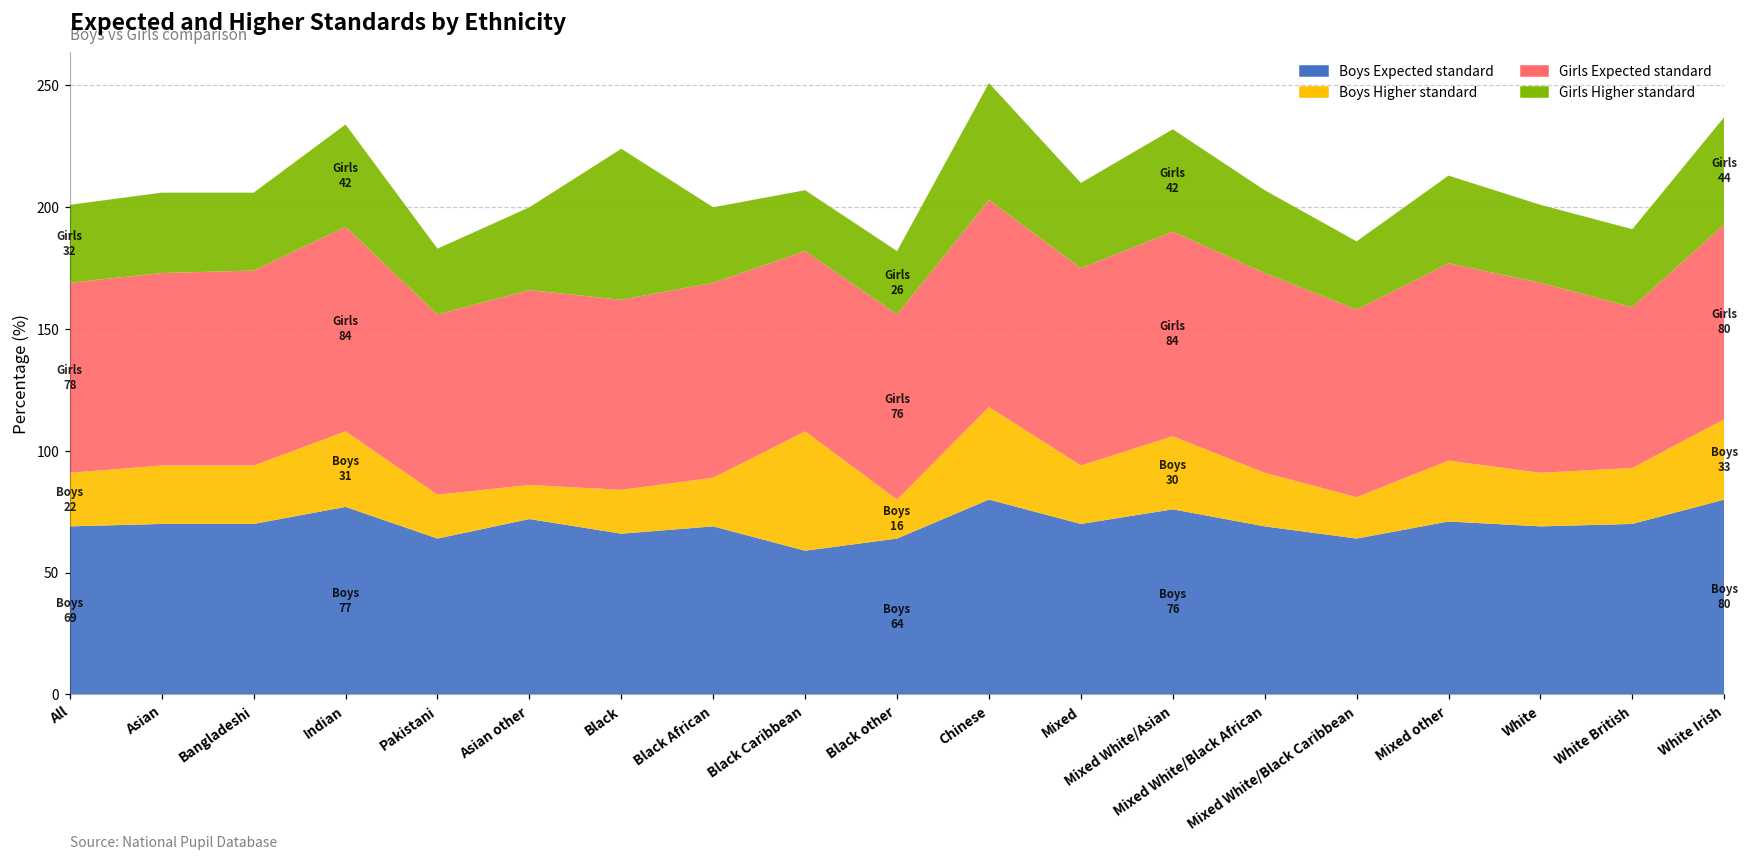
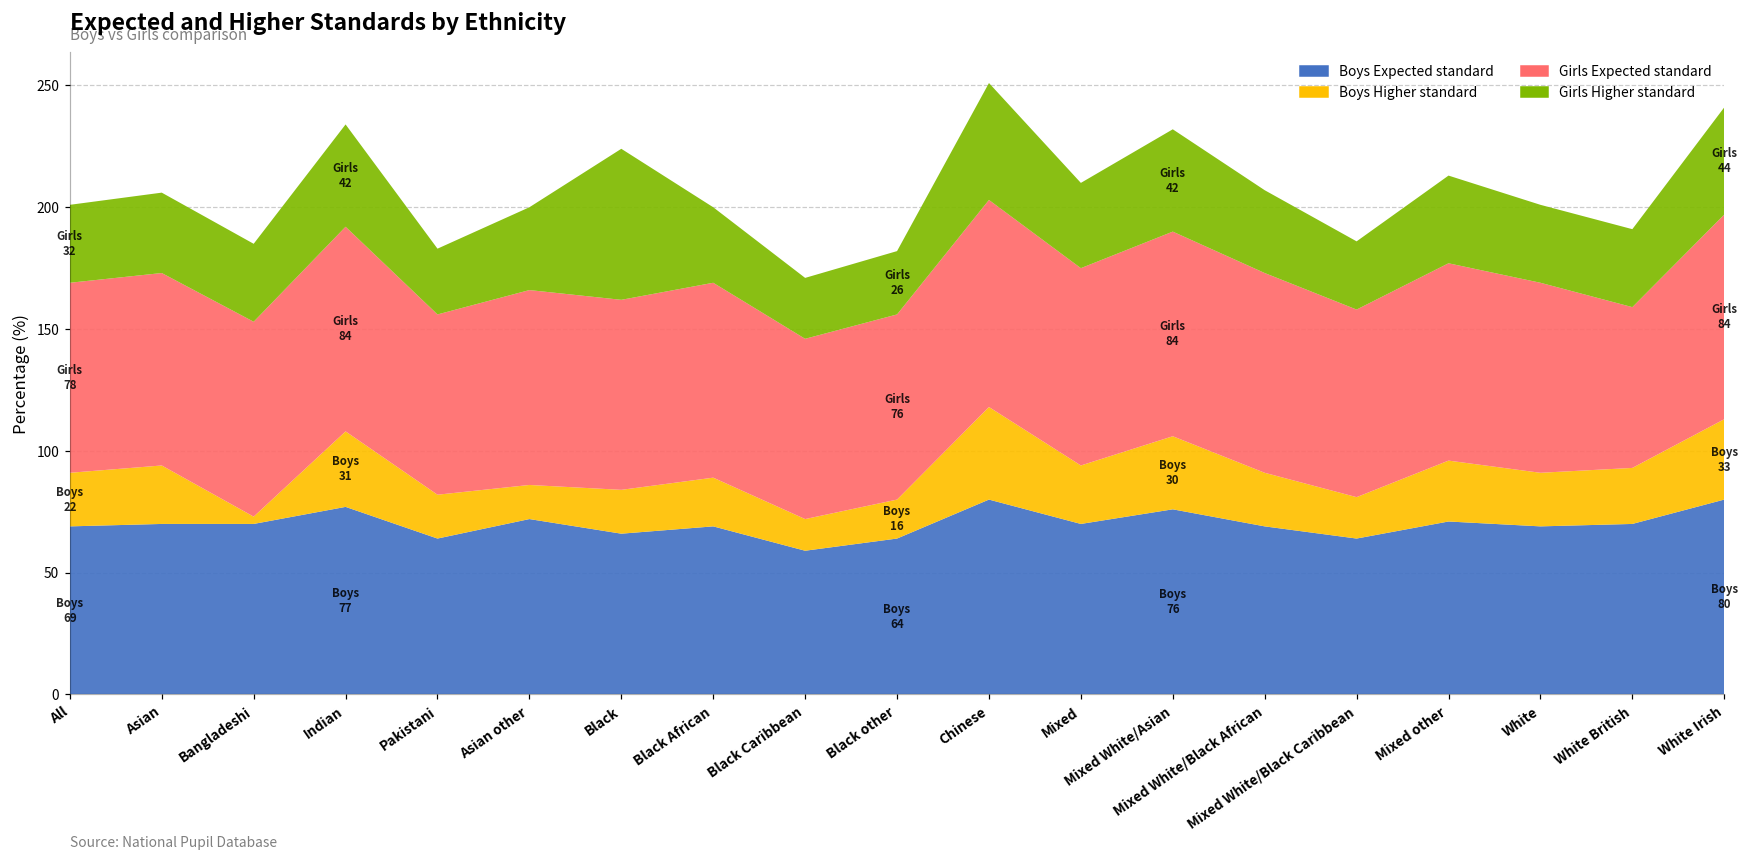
  {
    "Boys Expected standard": {
      "Asian": 70,
      "Bangladeshi": 70,
      "Pakistani": 64,
      "Asian other": 72,
      "Black": 66,
      "Black African": 69,
      "Black Caribbean": 59,
      "Chinese": 80,
      "Mixed": 70,
      "Mixed White/Black African": 69,
      "Mixed White/Black Caribbean": 64,
      "Mixed other": 71,
      "White": 69,
      "White British": 70,
      "White Irish": 80
    },
    "Boys Higher standard": {
      "Asian": 24,
-     "Bangladeshi": 24,
+     "Bangladeshi": 3,
      "Pakistani": 18,
      "Asian other": 14,
      "Black": 18,
      "Black African": 20,
-     "Black Caribbean": 49,
+     "Black Caribbean": 13,
      "Chinese": 38,
      "Mixed": 24,
      "Mixed White/Black African": 22,
      "Mixed White/Black Caribbean": 17,
      "Mixed other": 25,
      "White": 22,
      "White British": 23
    },
    "Girls Expected standard": {
-     "White Irish": 80
+     "White Irish": 84
    },
    "Girls Higher standard": {
      "All": 32,
      "Black other": 26
    }
  }
